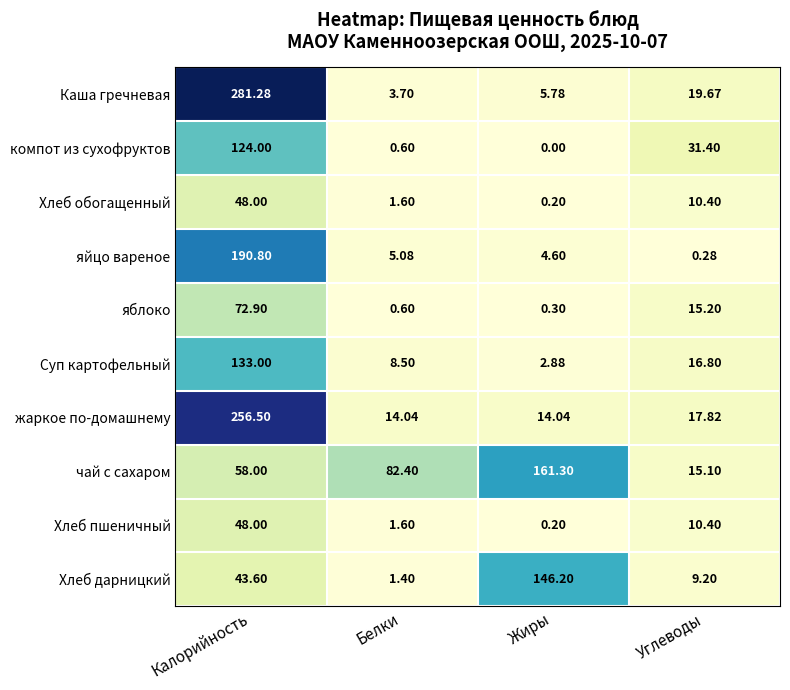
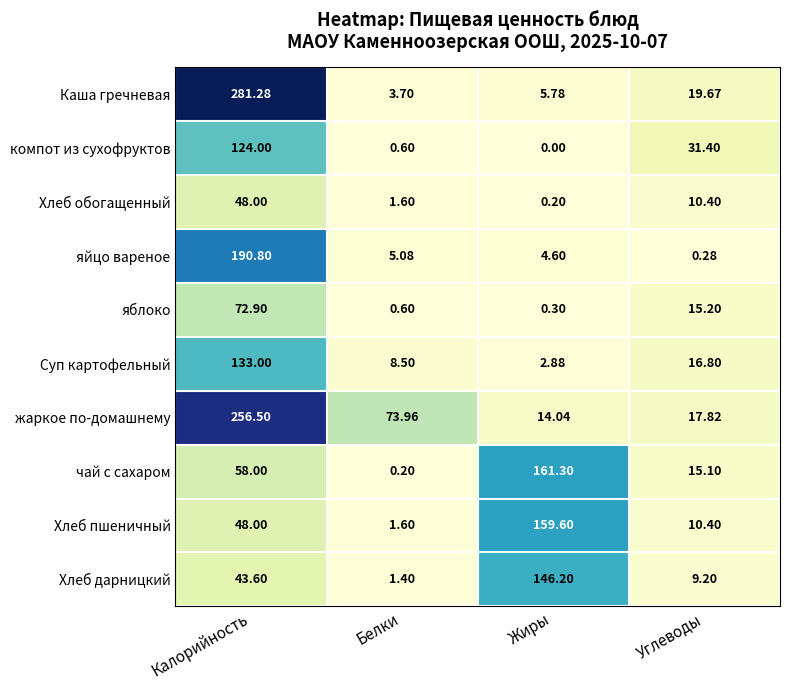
  {
    "Каша гречневая": {
      "Калорийность": 281.28,
      "Белки": 3.70,
      "Жиры": 5.78,
      "Углеводы": 19.67
    },
    "компот из сухофруктов": {
      "Калорийность": 124.00,
      "Белки": 0.60,
      "Жиры": 0.00,
      "Углеводы": 31.40
    },
    "Хлеб обогащенный": {
      "Калорийность": 48.00,
      "Белки": 1.60,
      "Жиры": 0.20,
      "Углеводы": 10.40
    },
    "яйцо вареное": {
      "Калорийность": 190.80,
      "Белки": 5.08,
      "Жиры": 4.60,
      "Углеводы": 0.28
    },
    "яблоко": {
      "Калорийность": 72.90,
      "Белки": 0.60,
      "Жиры": 0.30,
      "Углеводы": 15.20
    },
    "Суп картофельный": {
      "Калорийность": 133.00,
      "Белки": 8.50,
      "Жиры": 2.88,
      "Углеводы": 16.80
    },
    "жаркое по-домашнему": {
      "Калорийность": 256.50,
-     "Белки": 14.04,
+     "Белки": 73.96,
      "Жиры": 14.04,
      "Углеводы": 17.82
    },
    "чай с сахаром": {
      "Калорийность": 58.00,
-     "Белки": 82.40,
+     "Белки": 0.20,
      "Жиры": 161.30,
      "Углеводы": 15.10
    },
    "Хлеб пшеничный": {
      "Калорийность": 48.00,
      "Белки": 1.60,
-     "Жиры": 0.20,
+     "Жиры": 159.60,
      "Углеводы": 10.40
    },
    "Хлеб дарницкий": {
      "Калорийность": 43.60,
      "Белки": 1.40,
      "Жиры": 146.20,
      "Углеводы": 9.20
    }
  }
